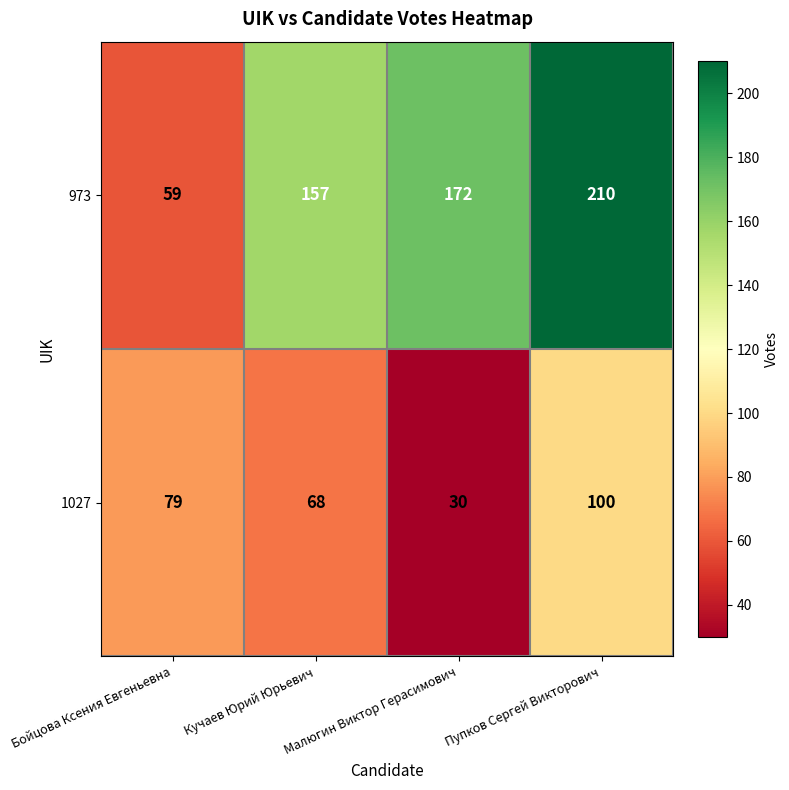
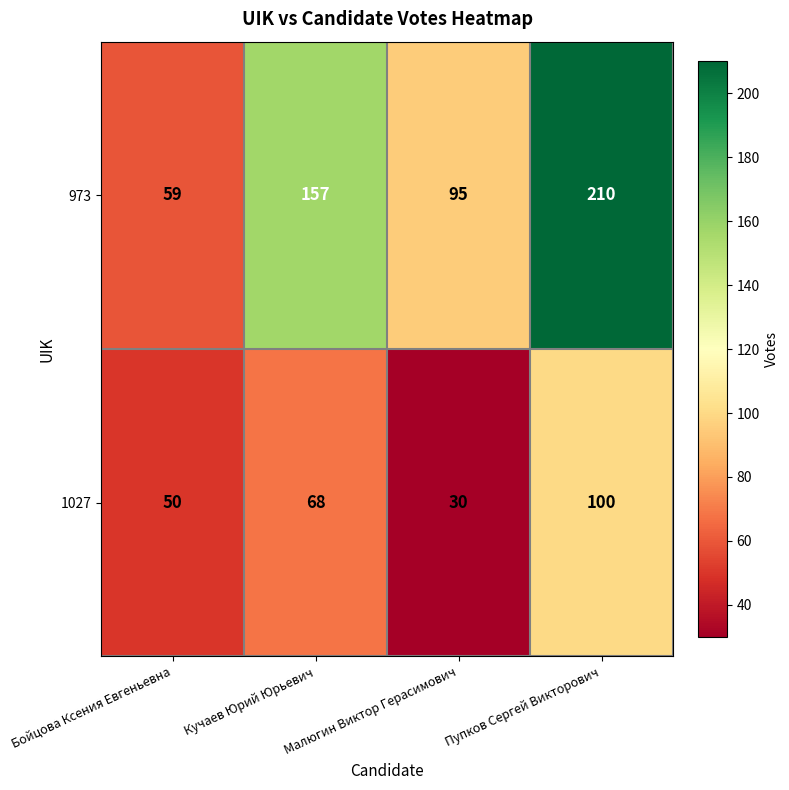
  {
    "973": {
      "Бойцова Ксения Евгеньевна": 59,
      "Кучаев Юрий Юрьевич": 157,
-     "Малюгин Виктор Герасимович": 172,
+     "Малюгин Виктор Герасимович": 95,
      "Пупков Сергей Викторович": 210
    },
    "1027": {
-     "Бойцова Ксения Евгеньевна": 79,
+     "Бойцова Ксения Евгеньевна": 50,
      "Кучаев Юрий Юрьевич": 68,
      "Малюгин Виктор Герасимович": 30,
      "Пупков Сергей Викторович": 100
    }
  }
